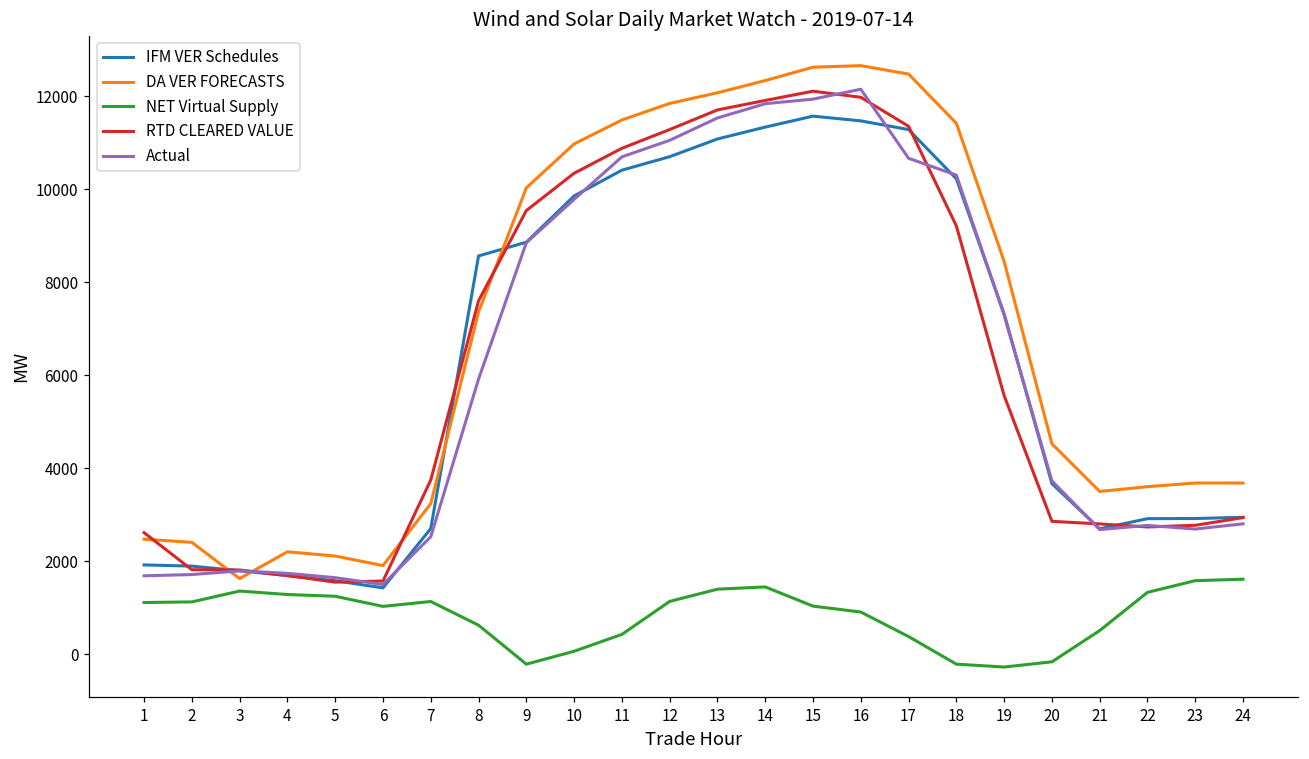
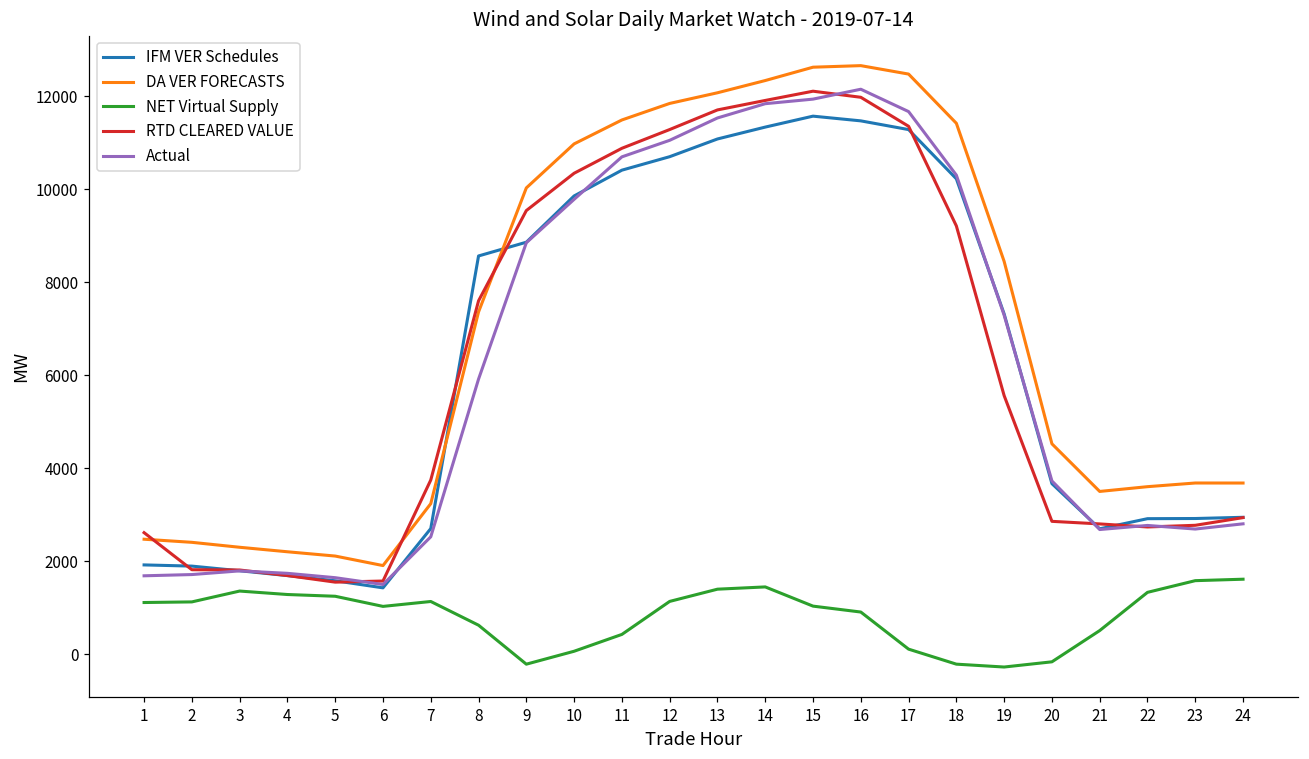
  {
    "IFM VER Schedules": {
      "1": 1900,
      "2": 1900,
      "6": 1400,
      "7": 2700,
      "8": 8600,
      "10": 9900,
      "11": 10400,
      "12": 10700,
      "13": 11100,
      "14": 11300,
      "15": 11600,
      "16": 11500,
      "17": 11300,
      "18": 10200,
      "22": 2900,
      "23": 2900
    },
    "DA VER FORECASTS": {
      "1": 2500,
      "2": 2400,
-     "3": 1600,
+     "3": 2300,
      "4": 2200,
      "5": 2100,
      "6": 1900,
      "7": 3200,
      "8": 7400,
      "9": 10000,
      "10": 11000,
      "11": 11500,
      "12": 11900,
      "13": 12100,
      "14": 12300,
      "15": 12600,
      "16": 12700,
      "17": 12500,
      "18": 11400,
      "19": 8500,
      "20": 4500,
      "21": 3500,
      "22": 3600,
      "23": 3700,
      "24": 3700
    },
    "NET Virtual Supply": {
      "1": 1100,
      "2": 1100,
      "3": 1400,
      "4": 1300,
      "5": 1300,
      "6": 1000,
      "7": 1100,
      "8": 600,
      "9": -200,
      "10": 100,
      "11": 400,
      "12": 1100,
      "13": 1400,
      "14": 1500,
      "15": 1000,
      "16": 900,
-     "17": 400,
+     "17": 100,
      "18": -200,
      "19": -300,
      "20": -200,
      "21": 500,
      "22": 1300,
      "23": 1600,
      "24": 1600
    },
    "RTD CLEARED VALUE": {
      "1": 2600,
      "2": 1800,
      "6": 1600,
      "7": 3800,
      "8": 7600,
      "9": 9500,
      "10": 10300,
      "11": 10900,
      "12": 11300,
      "13": 11700,
      "14": 11900,
      "15": 12100,
      "16": 12000,
      "17": 11400,
      "18": 9200,
      "19": 5600,
      "20": 2900,
      "21": 2800,
      "23": 2800
    },
    "Actual": {
      "1": 1700,
      "2": 1700,
      "5": 1700,
      "6": 1500,
      "7": 2500,
      "8": 5900,
      "10": 9800,
      "11": 10700,
      "12": 11100,
      "13": 11500,
      "14": 11800,
      "15": 11900,
      "16": 12200,
-     "17": 10700,
+     "17": 11700,
      "18": 10300,
      "23": 2700,
      "24": 2800
    }
  }
